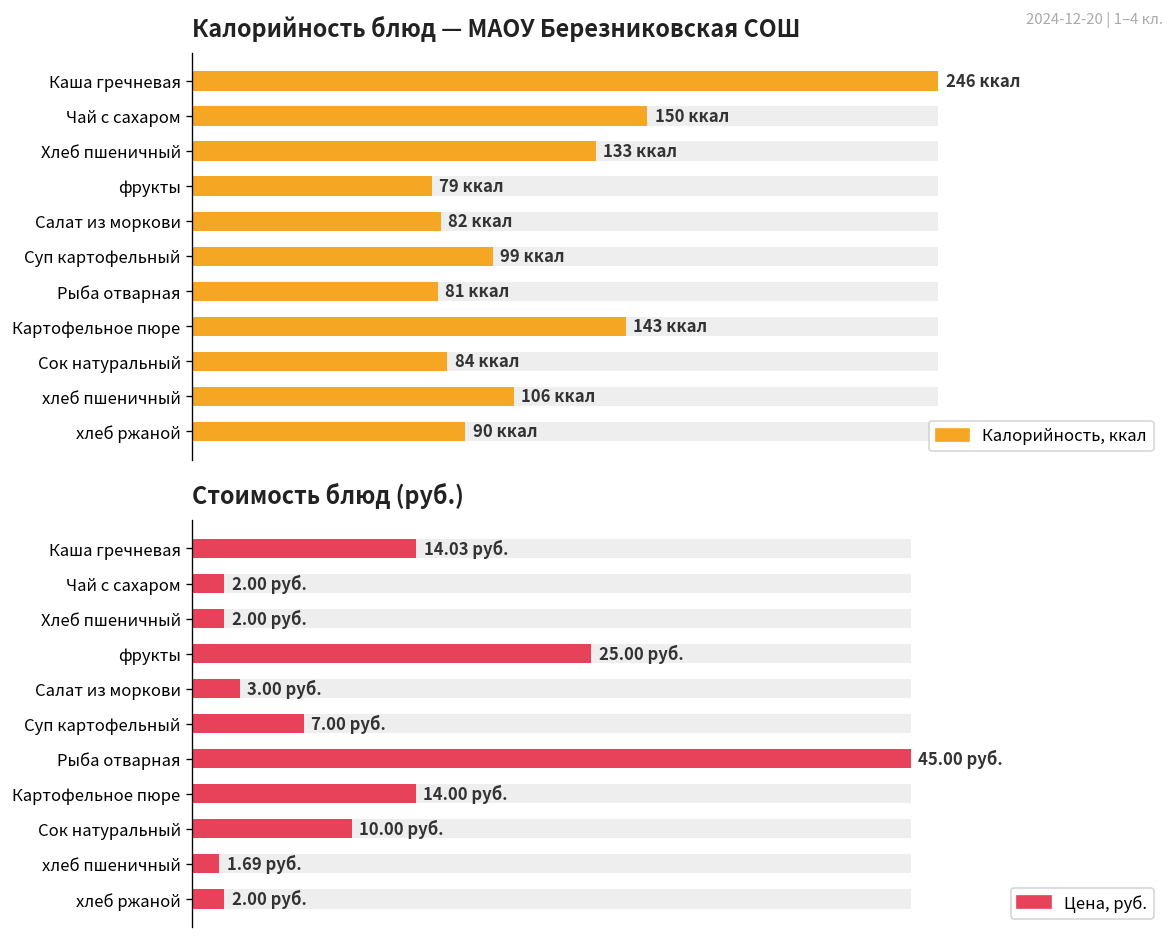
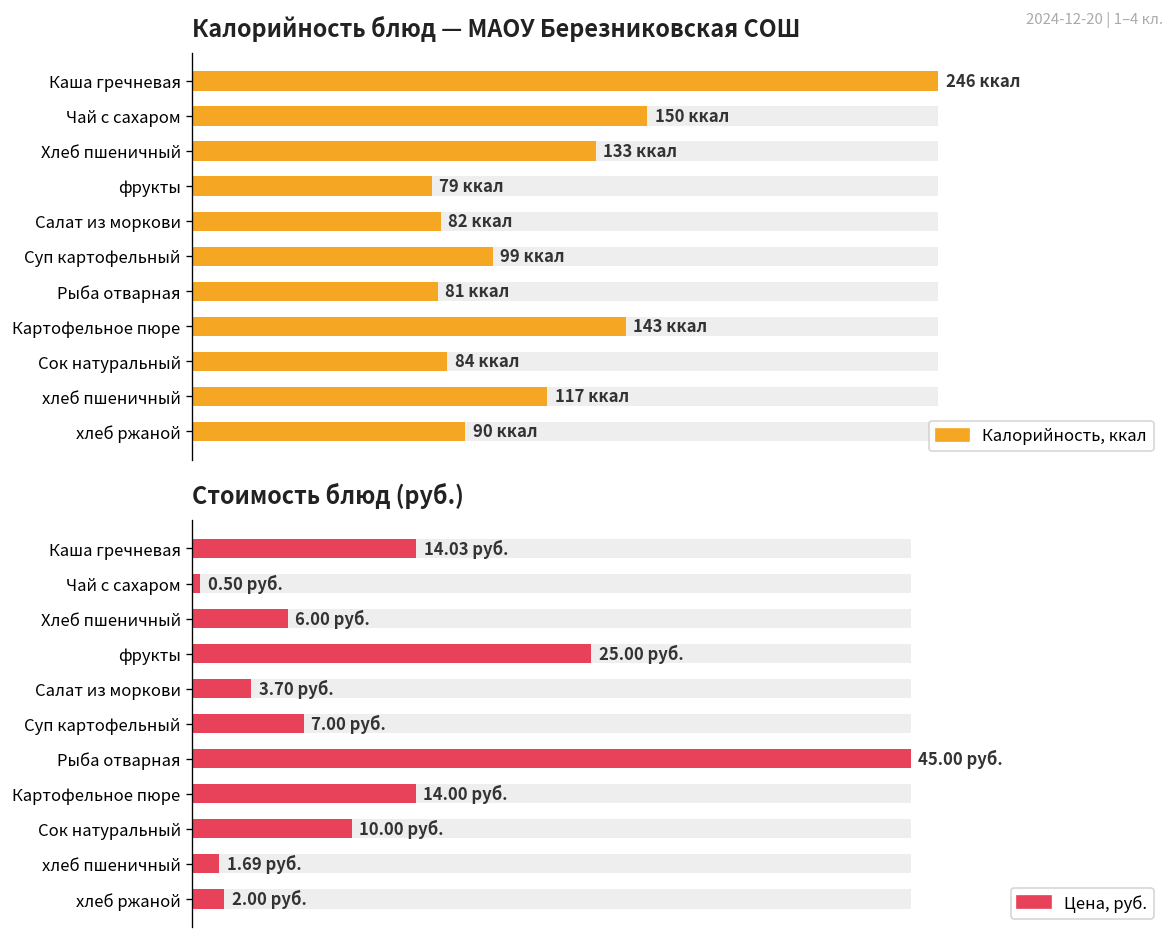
  {
    "Калорийность блюд — МАОУ Березниковская СОШ": {
      "Калорийность, ккал": {
        "Каша гречневая": 246,
-       "хлеб пшеничный": 106
+       "хлеб пшеничный": 117
      }
    },
    "Стоимость блюд (руб.)": {
      "Цена, руб.": {
-       "Чай с сахаром": 2.00,
-       "Хлеб пшеничный": 2.00,
-       "Салат из моркови": 3.00,
+       "Чай с сахаром": 0.50,
+       "Хлеб пшеничный": 6.00,
+       "Салат из моркови": 3.70,
        "Рыба отварная": 45.00
      }
    }
  }
